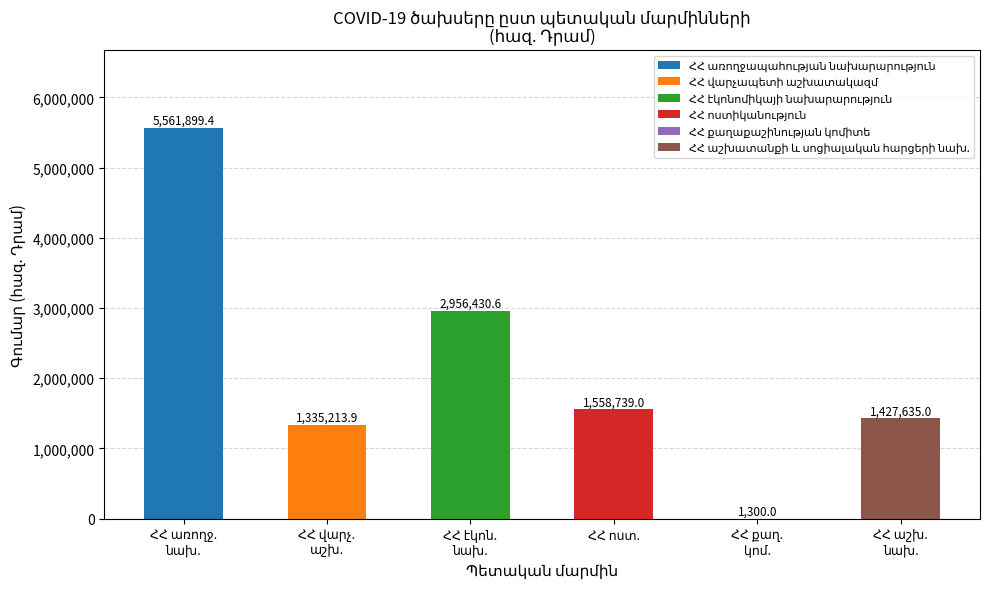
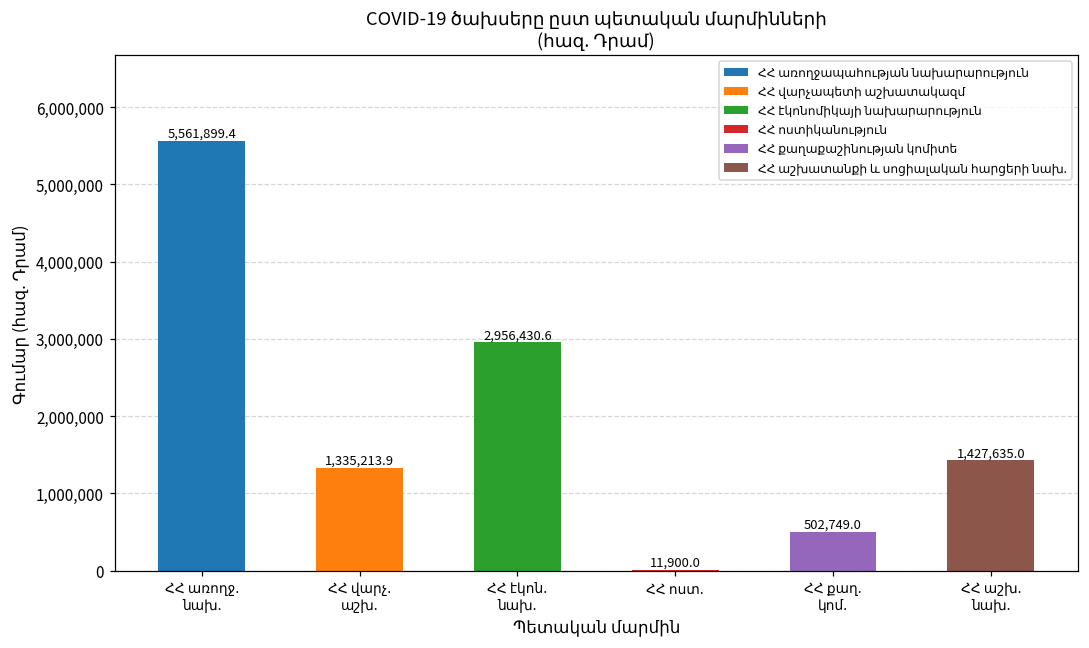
  {
    "ՀՀ առողջ. նախ.": "5,561,899.4",
    "ՀՀ վարչ. աշխ.": "1,335,213.9",
    "ՀՀ էկոն. նախ.": "2,956,430.6",
-   "ՀՀ ոստ.": "1,558,739.0",
-   "ՀՀ քաղ. կոմ.": "1,300.0",
+   "ՀՀ ոստ.": "11,900.0",
+   "ՀՀ քաղ. կոմ.": "502,749.0",
    "ՀՀ աշխ. նախ.": "1,427,635.0"
  }
